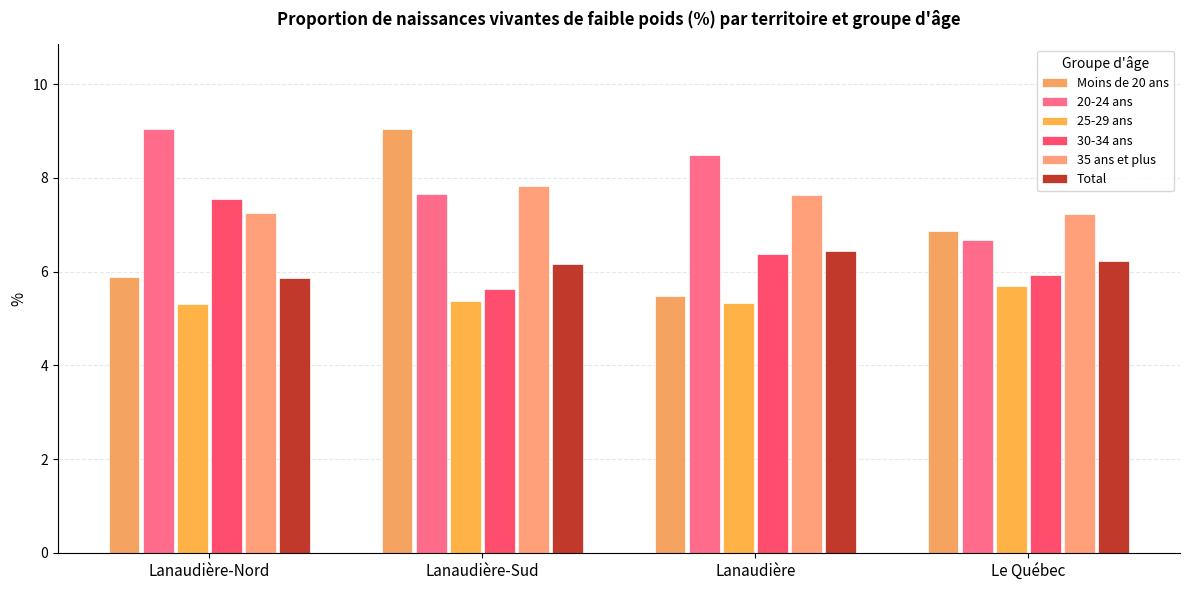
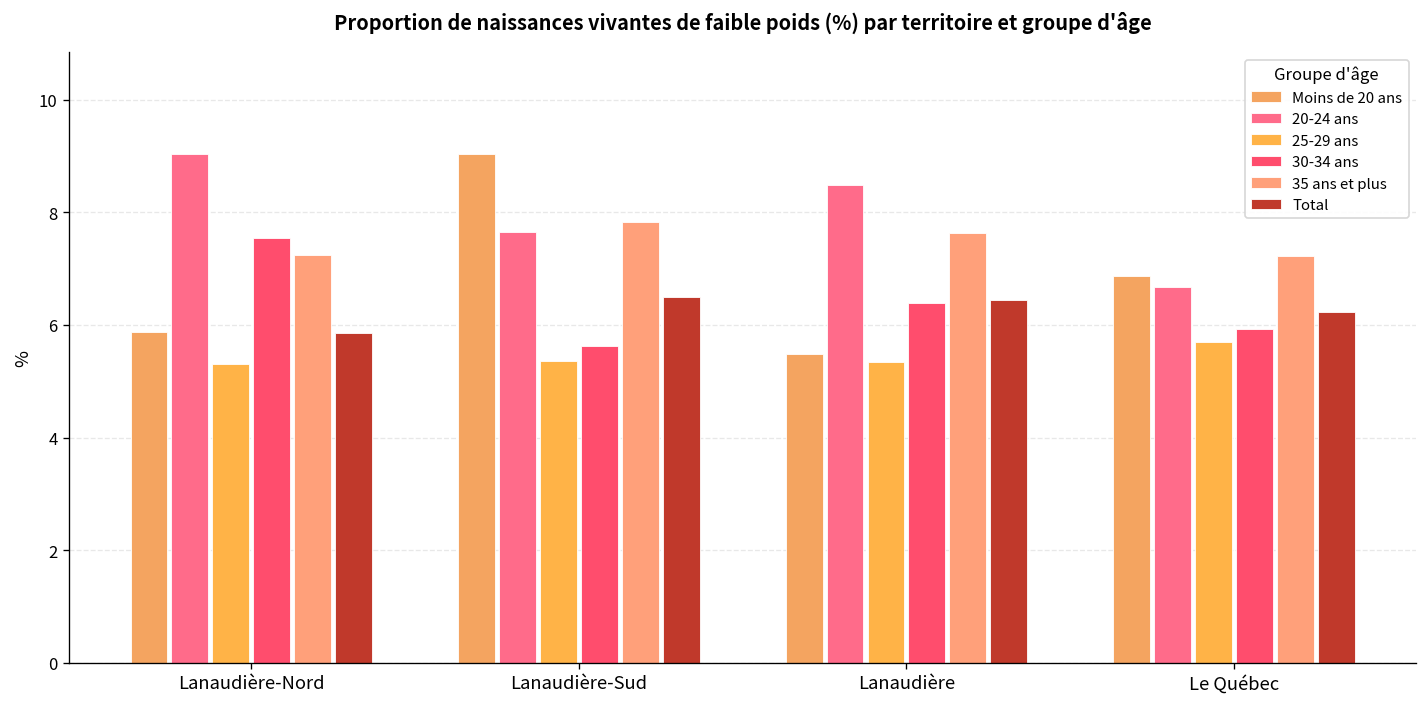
  {
    "Total": {
      "Lanaudière-Nord": 5.9,
-     "Lanaudière-Sud": 6.2,
+     "Lanaudière-Sud": 6.5,
      "Lanaudière": 6.4,
      "Le Québec": 6.2
    }
  }
